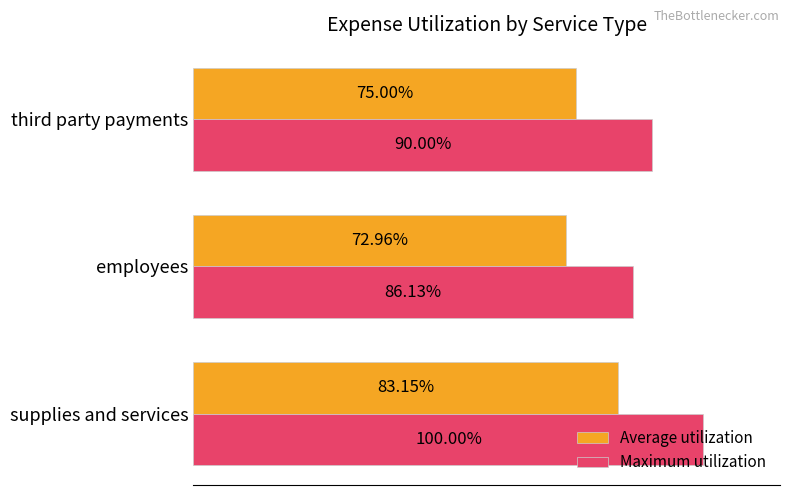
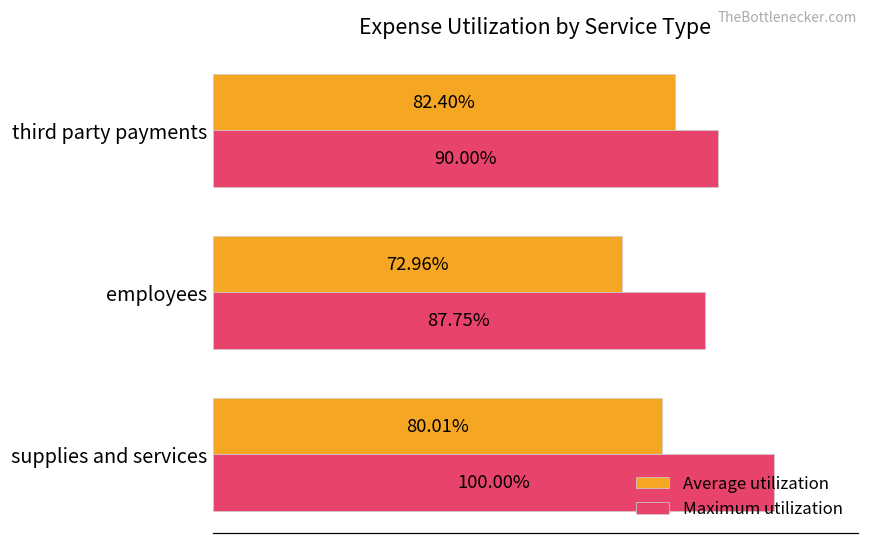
  {
    "Average utilization": {
-     "third party payments": "75.00%",
+     "third party payments": "82.40%",
      "employees": "72.96%",
-     "supplies and services": "83.15%"
+     "supplies and services": "80.01%"
    },
    "Maximum utilization": {
      "third party payments": "90.00%",
-     "employees": "86.13%",
+     "employees": "87.75%",
      "supplies and services": "100.00%"
    }
  }
